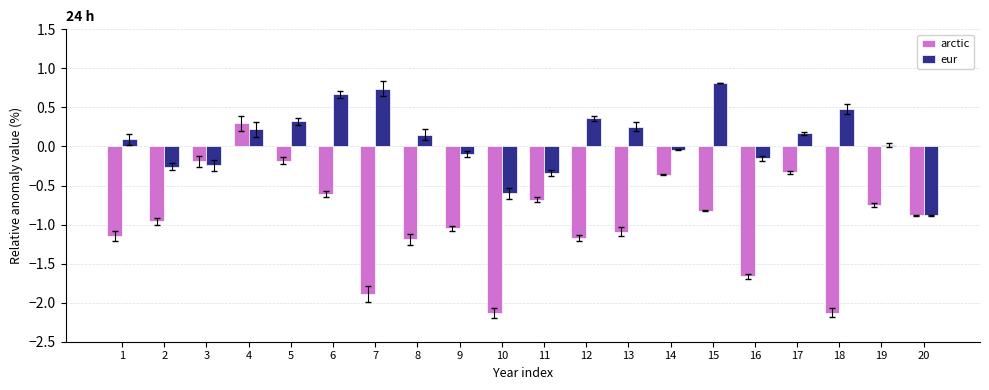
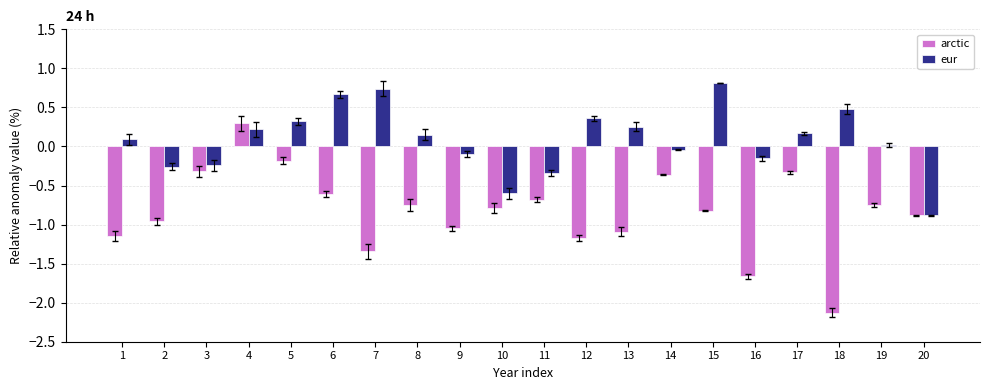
  {
    "arctic": {
      "1": -1.2,
      "2": -1.0,
-     "3": -0.2,
+     "3": -0.3,
      "4": 0.3,
      "5": -0.2,
      "6": -0.6,
-     "7": -1.9,
-     "8": -1.2,
+     "7": -1.3,
+     "8": -0.8,
      "9": -1.1,
-     "10": -2.1,
+     "10": -0.8,
      "11": -0.7,
      "12": -1.2,
      "13": -1.1,
      "14": -0.4,
      "15": -0.8,
      "16": -1.7,
      "17": -0.3,
      "18": -2.1,
      "19": -0.8,
      "20": -0.9
    },
    "eur": {
      "1": 0.1,
      "2": -0.3,
      "3": -0.2,
      "4": 0.2,
      "5": 0.3,
      "6": 0.7,
      "7": 0.7,
      "8": 0.2,
      "9": -0.1,
      "10": -0.6,
      "11": -0.3,
      "12": 0.4,
      "13": 0.3,
      "14": 0.0,
      "15": 0.8,
      "16": -0.2,
      "17": 0.2,
      "18": 0.5,
      "20": -0.9
    }
  }
